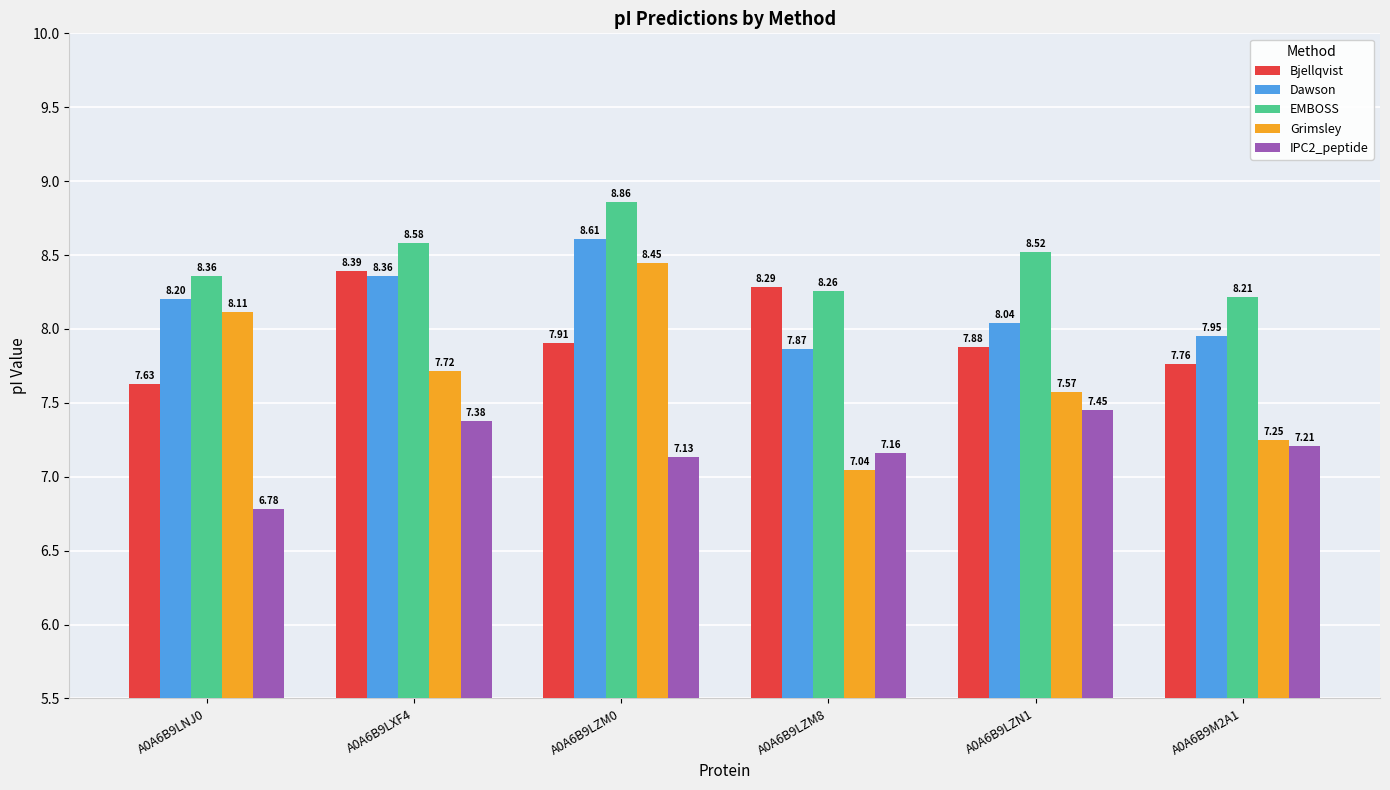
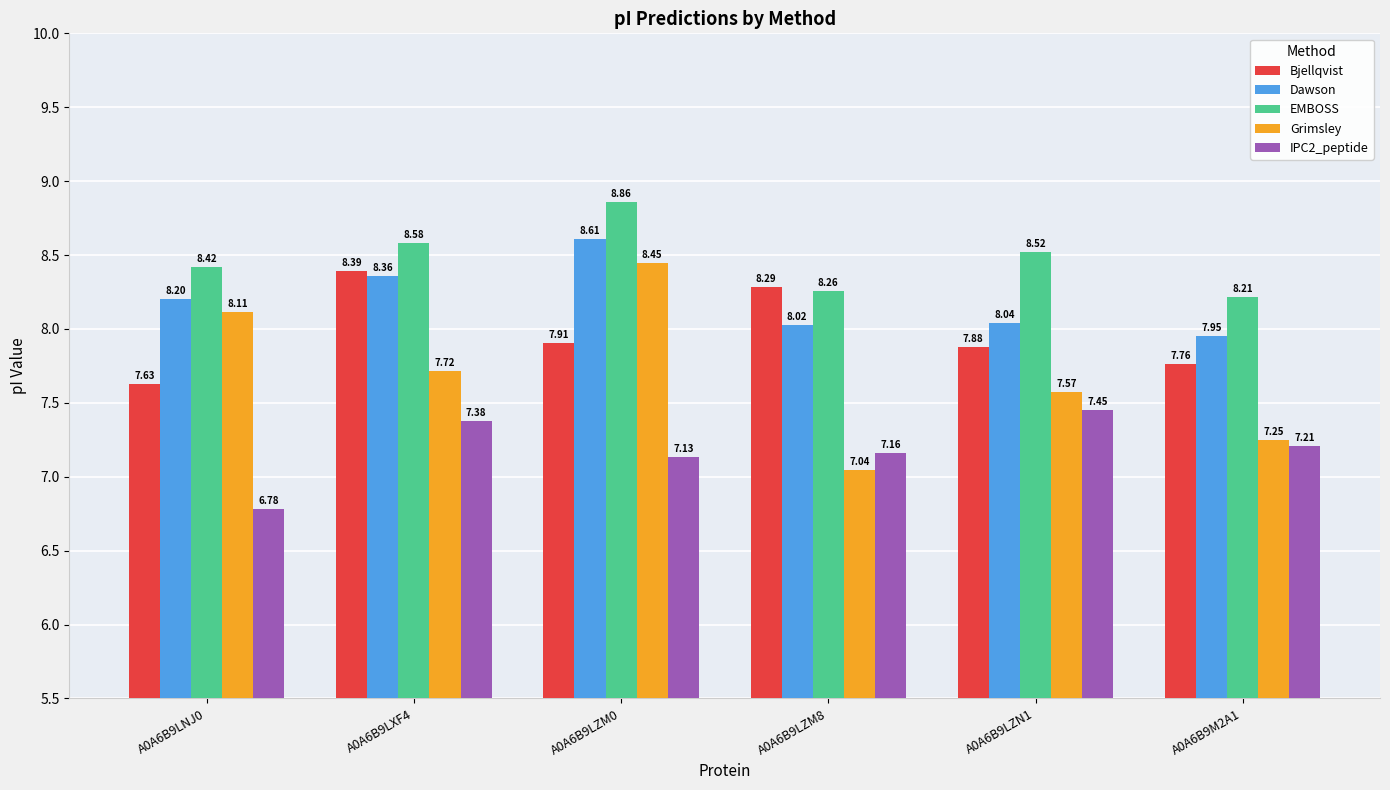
  {
    "Bjellqvist": {
      "A0A6B9LNJ0": 7.63,
      "A0A6B9LXF4": 8.39,
      "A0A6B9LZM0": 7.91,
      "A0A6B9LZM8": 8.29,
      "A0A6B9LZN1": 7.88,
      "A0A6B9M2A1": 7.76
    },
    "Dawson": {
      "A0A6B9LNJ0": 8.20,
      "A0A6B9LXF4": 8.36,
      "A0A6B9LZM0": 8.61,
-     "A0A6B9LZM8": 7.87,
+     "A0A6B9LZM8": 8.02,
      "A0A6B9LZN1": 8.04,
      "A0A6B9M2A1": 7.95
    },
    "EMBOSS": {
-     "A0A6B9LNJ0": 8.36,
+     "A0A6B9LNJ0": 8.42,
      "A0A6B9LXF4": 8.58,
      "A0A6B9LZM0": 8.86,
      "A0A6B9LZM8": 8.26,
      "A0A6B9LZN1": 8.52,
      "A0A6B9M2A1": 8.21
    },
    "Grimsley": {
      "A0A6B9LNJ0": 8.11,
      "A0A6B9LXF4": 7.72,
      "A0A6B9LZM0": 8.45,
      "A0A6B9LZM8": 7.04,
      "A0A6B9LZN1": 7.57,
      "A0A6B9M2A1": 7.25
    },
    "IPC2_peptide": {
      "A0A6B9LNJ0": 6.78,
      "A0A6B9LXF4": 7.38,
      "A0A6B9LZM0": 7.13,
      "A0A6B9LZM8": 7.16,
      "A0A6B9LZN1": 7.45,
      "A0A6B9M2A1": 7.21
    }
  }
